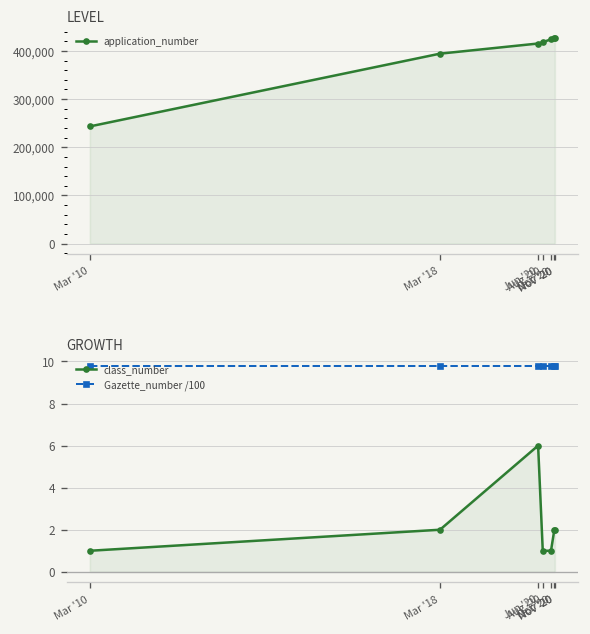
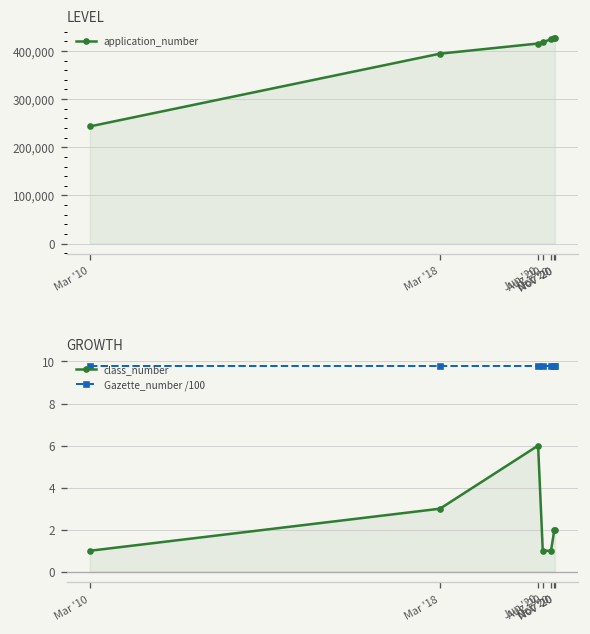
  {
    "LEVEL": {
      "Mar '10": "240,000",
      "Mar '18": "390,000",
      "Jun '20": "420,000",
      "Aug '20": "420,000",
      "Oct '20": "420,000",
      "Nov '20": "430,000"
    },
    "GROWTH": {
      "class_number": {
        "Mar '10": "1",
-       "Mar '18": "2",
+       "Mar '18": "3",
        "Jun '20": "6",
        "Aug '20": "1",
        "Oct '20": "1",
        "Nov '20": "2"
      },
      "Gazette_number /100": {
        "Mar '10": "9.8",
        "Mar '18": "9.8",
        "Jun '20": "9.8",
        "Aug '20": "9.8",
        "Oct '20": "9.8",
        "Nov '20": "9.8"
      }
    }
  }
